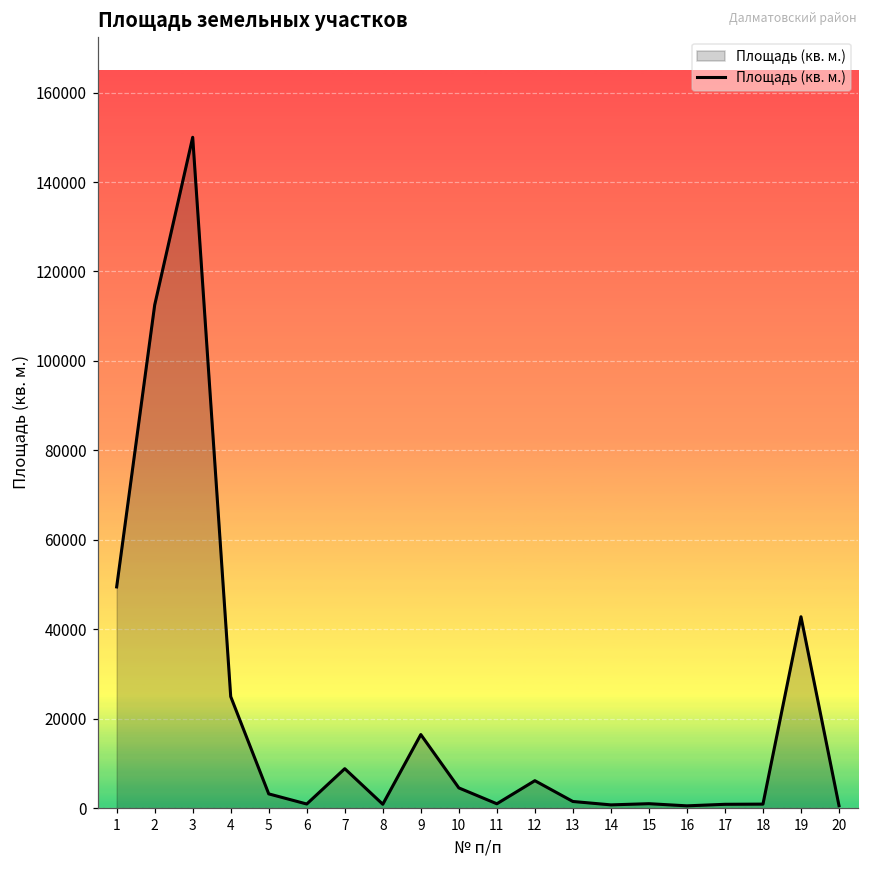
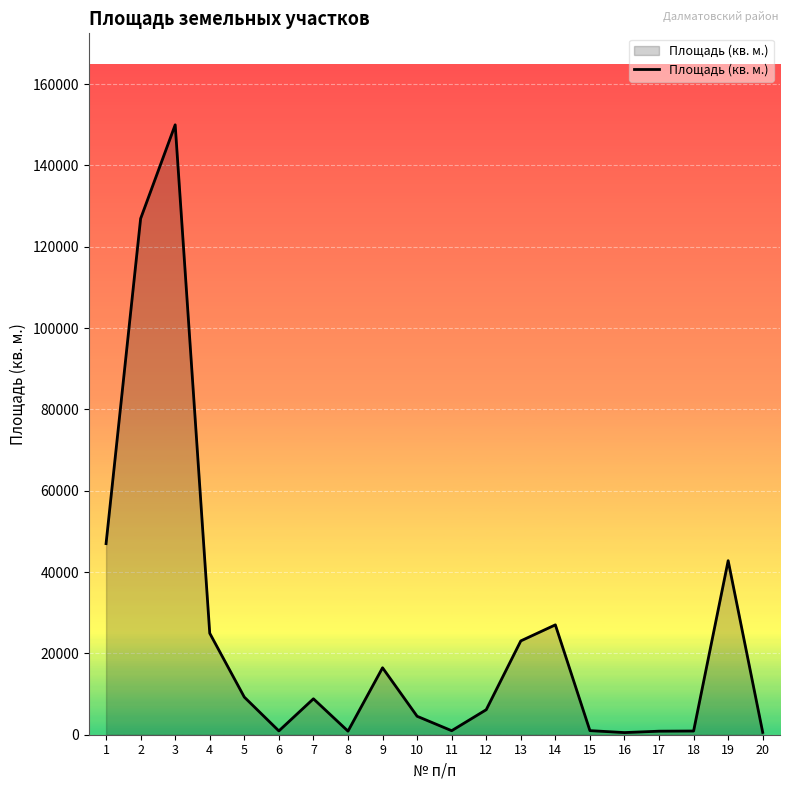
  {
-   "1": 49000,
-   "2": 113000,
+   "1": 47000,
+   "2": 127000,
    "3": 150000,
    "4": 25000,
-   "5": 3000,
+   "5": 9000,
    "6": 1000,
    "7": 9000,
    "8": 1000,
    "9": 16000,
    "10": 5000,
    "11": 1000,
    "12": 6000,
-   "13": 2000,
-   "14": 1000,
+   "13": 23000,
+   "14": 27000,
    "15": 1000,
    "16": 1000,
    "17": 1000,
    "18": 1000,
    "19": 43000,
    "20": 1000
  }
